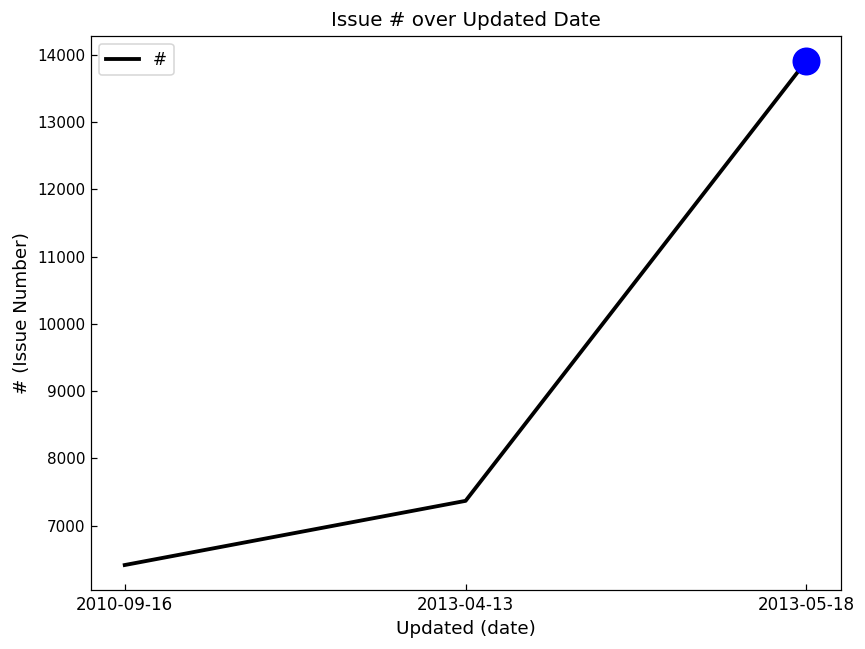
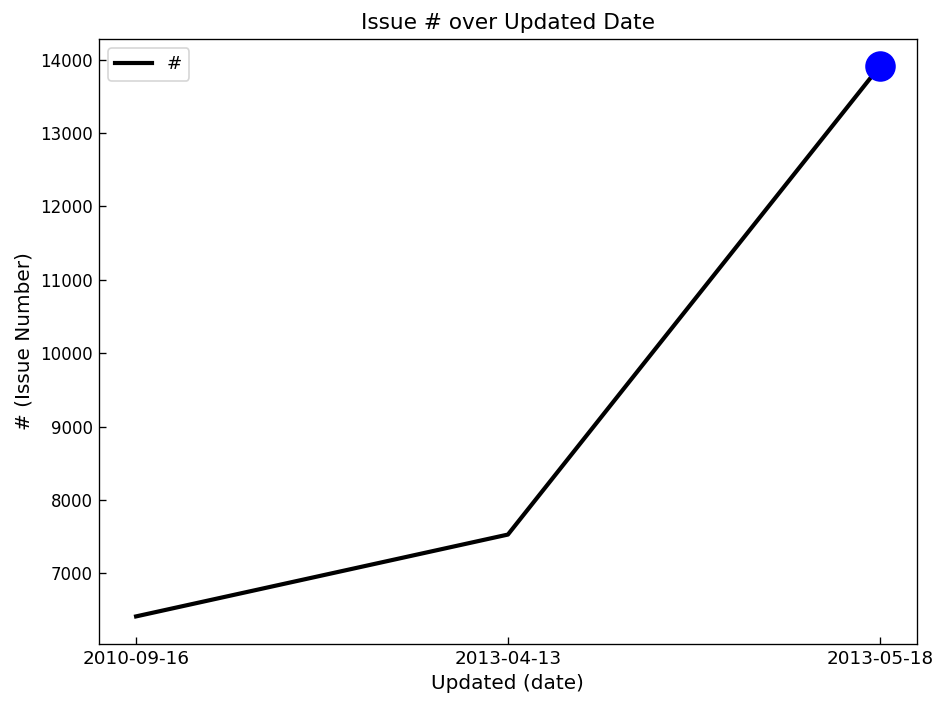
  {
    "#": {
      "2010-09-16": 6400,
-     "2013-04-13": 7400
+     "2013-04-13": 7500
    }
  }
